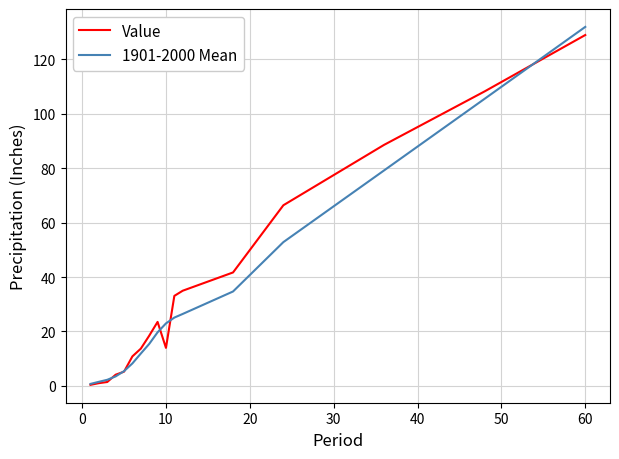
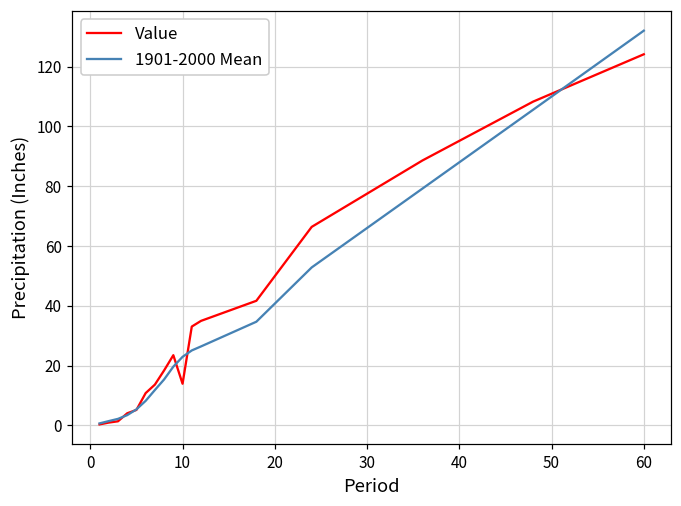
  {
    "Value": {
      "10": 14,
-     "60": 129
+     "60": 124
    },
    "1901-2000 Mean": {
      "10": 23,
      "60": 132
    }
  }
